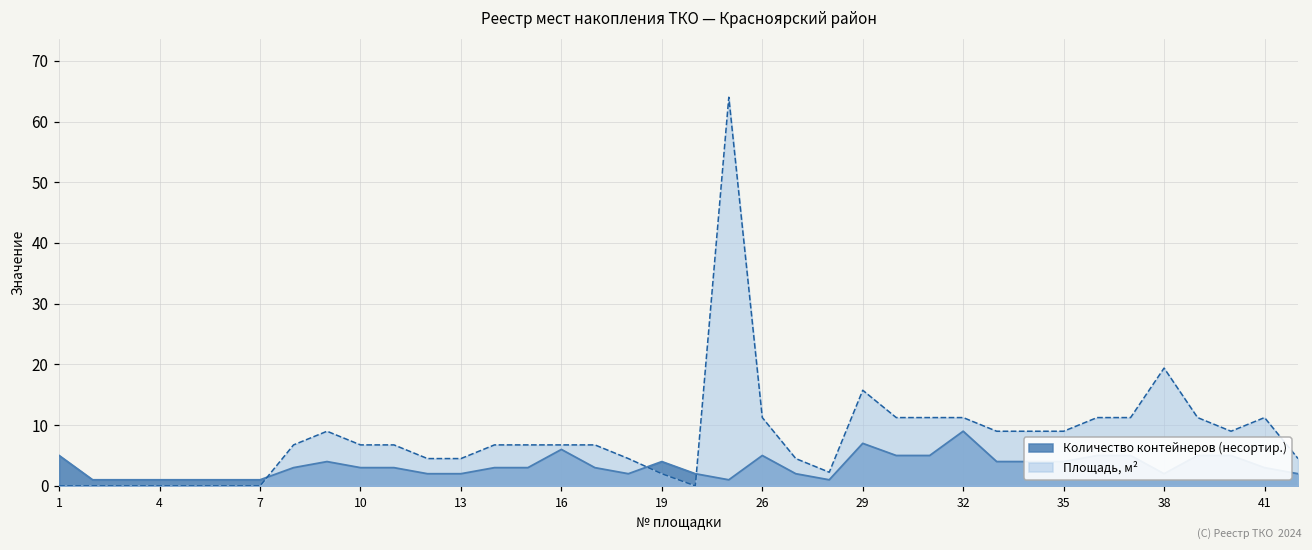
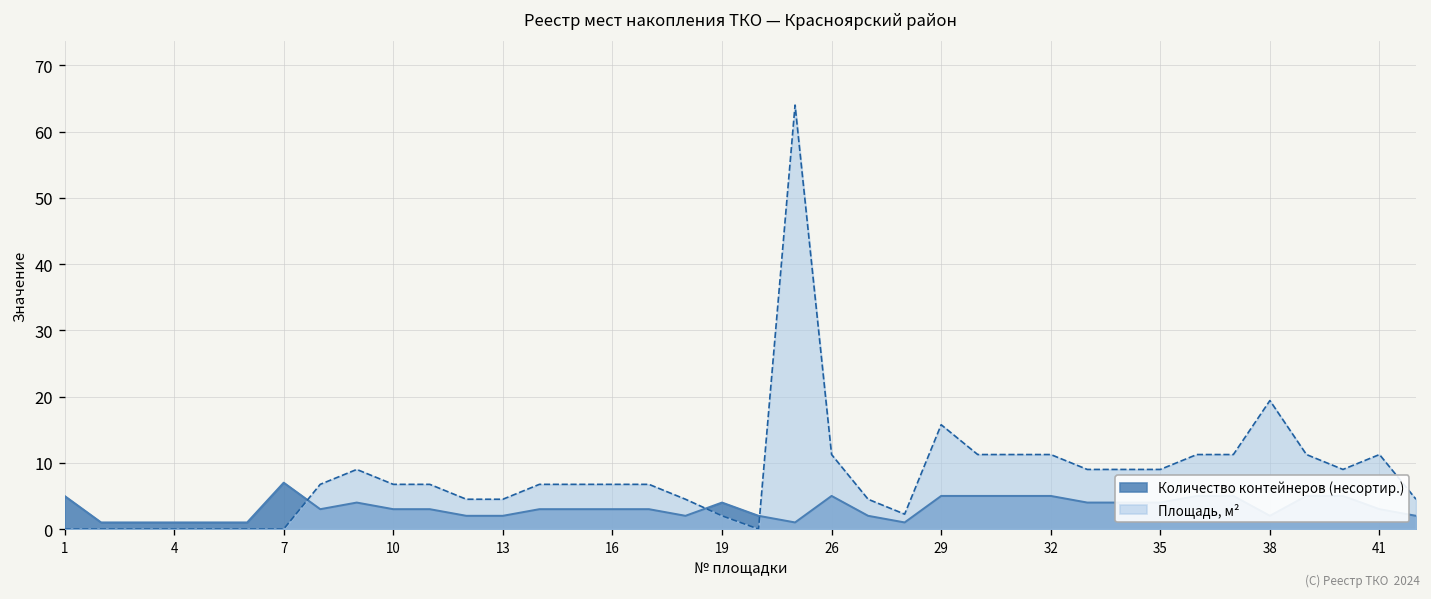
  {
    "Количество контейнеров (несортир.)": {
      "1": 5,
      "4": 1,
-     "7": 1,
+     "7": 7,
      "10": 3,
      "13": 2,
-     "16": 6,
+     "16": 3,
      "19": 4,
      "26": 5,
-     "29": 7,
-     "32": 9
+     "29": 5,
+     "32": 5
    },
    "Площадь, м²": {
      "1": 0,
      "4": 0,
      "7": 0,
      "10": 7,
      "13": 5,
      "16": 7,
      "19": 2,
      "26": 11,
      "29": 16,
      "32": 11,
      "35": 9,
      "38": 19,
      "41": 11
    }
  }
